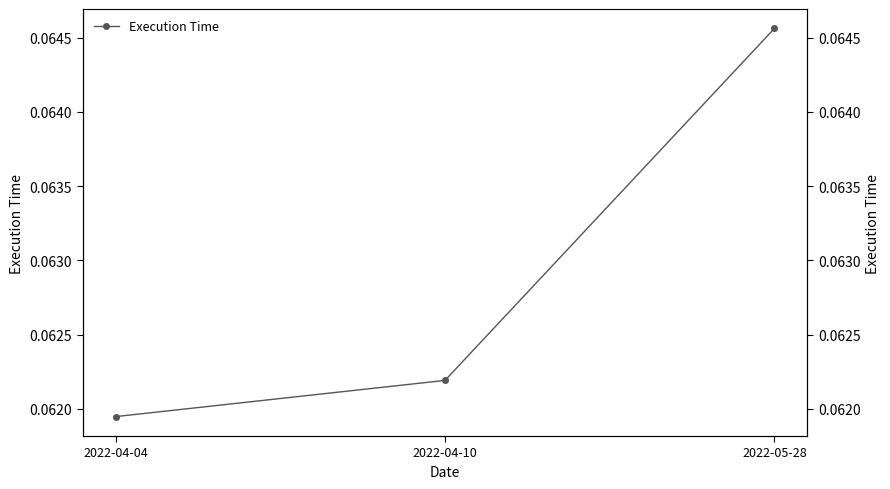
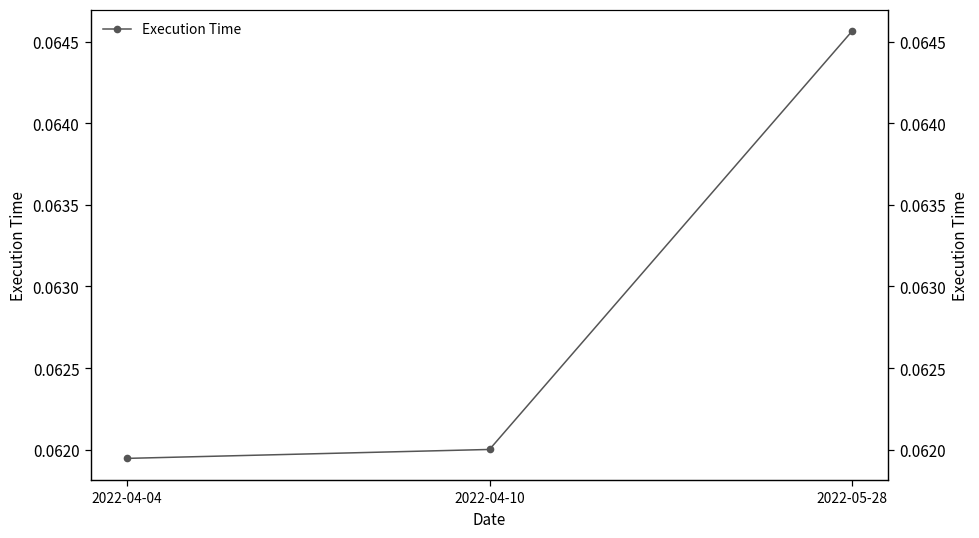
  {
    "2022-04-04": 0.06195,
-   "2022-04-10": 0.06219,
+   "2022-04-10": 0.06200,
    "2022-05-28": 0.06456
  }
